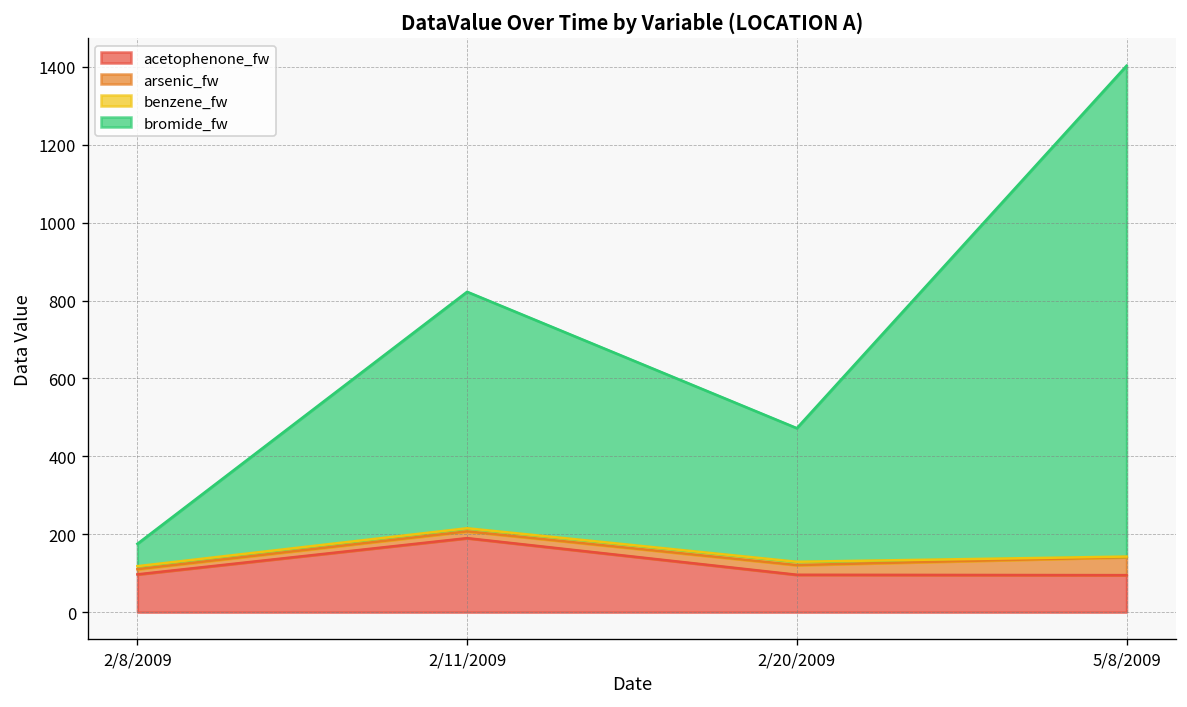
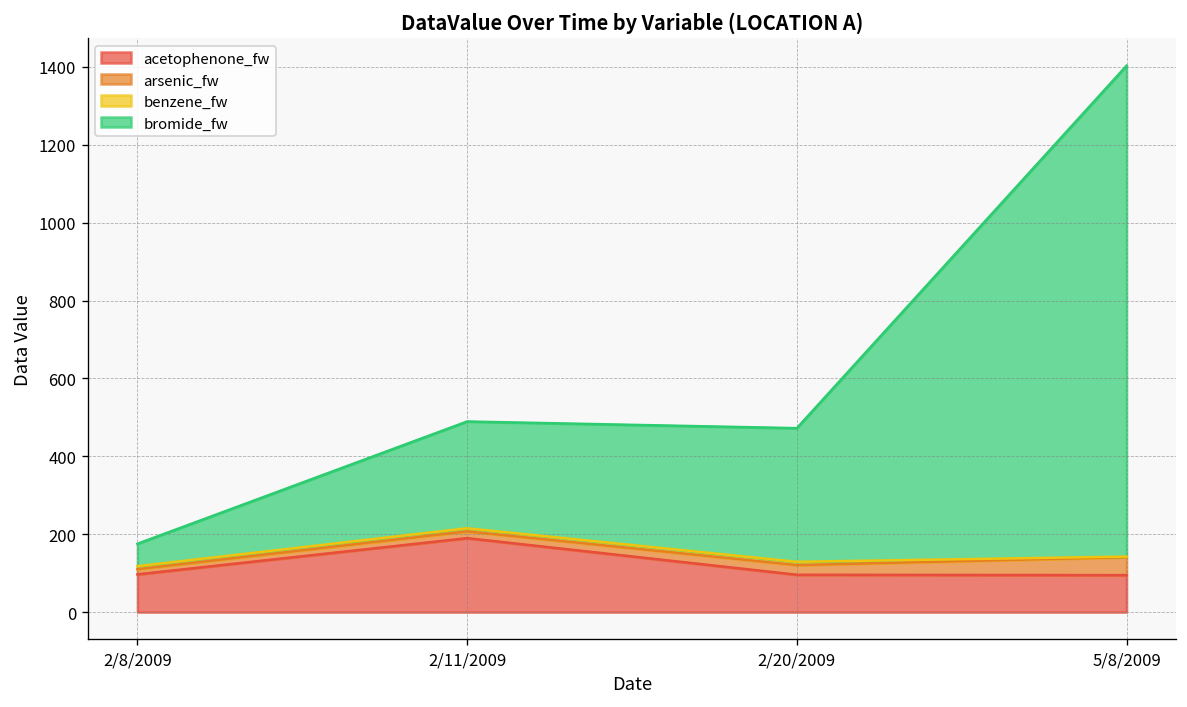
  {
    "benzene_fw": {
      "2/11/2009": 10,
      "2/20/2009": 10
    },
    "bromide_fw": {
      "2/8/2009": 60,
-     "2/11/2009": 610,
+     "2/11/2009": 270,
      "2/20/2009": 340,
      "5/8/2009": 1260
    }
  }
